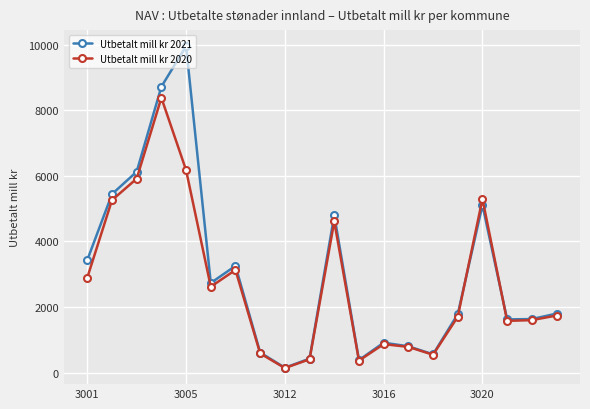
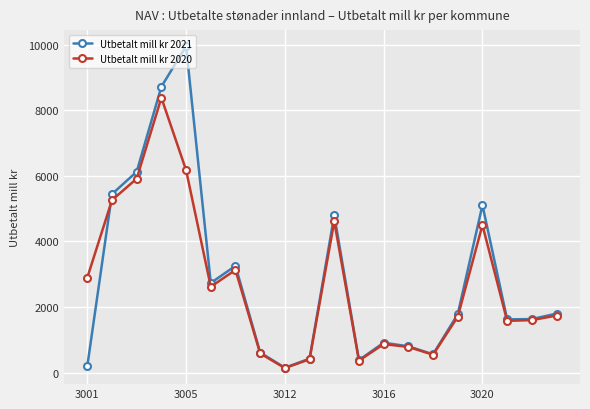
  {
    "Utbetalt mill kr 2021": {
-     "3001": 3400,
+     "3001": 200,
      "3020": 5100
    },
    "Utbetalt mill kr 2020": {
      "3001": 2900,
      "3005": 6200,
-     "3020": 5300
+     "3020": 4500
    }
  }
